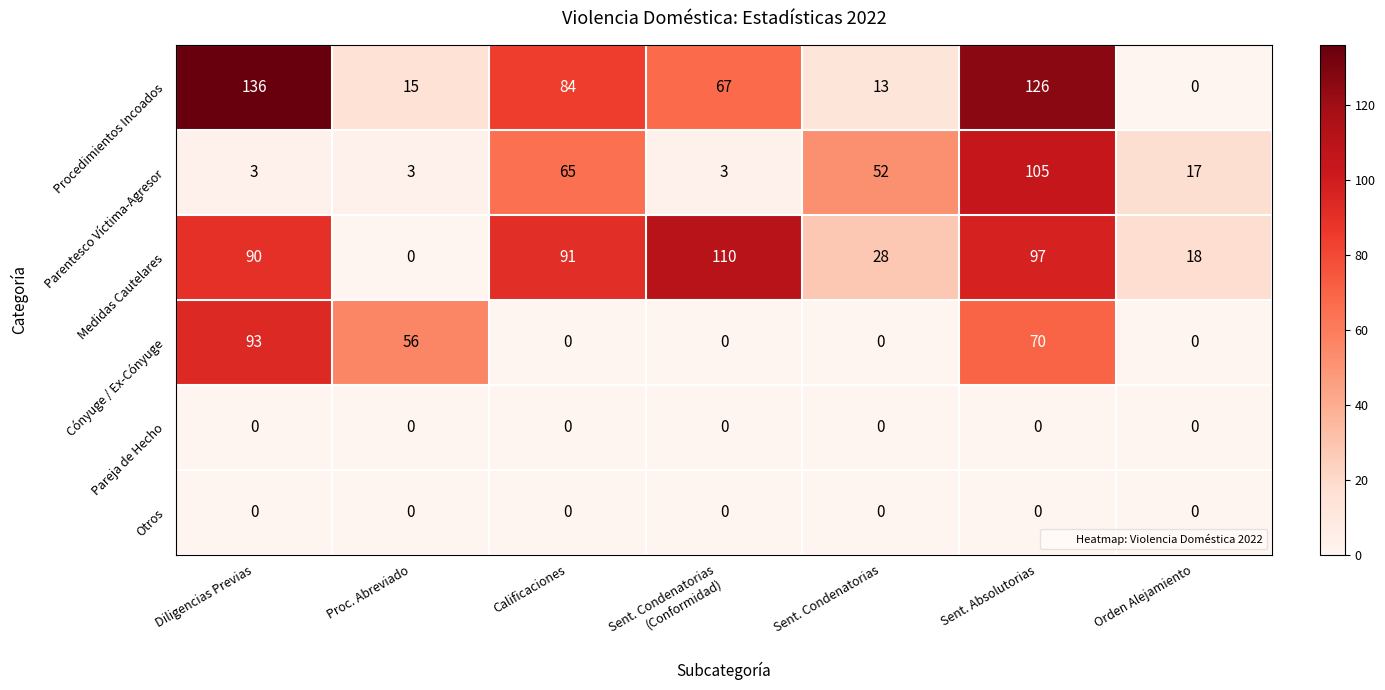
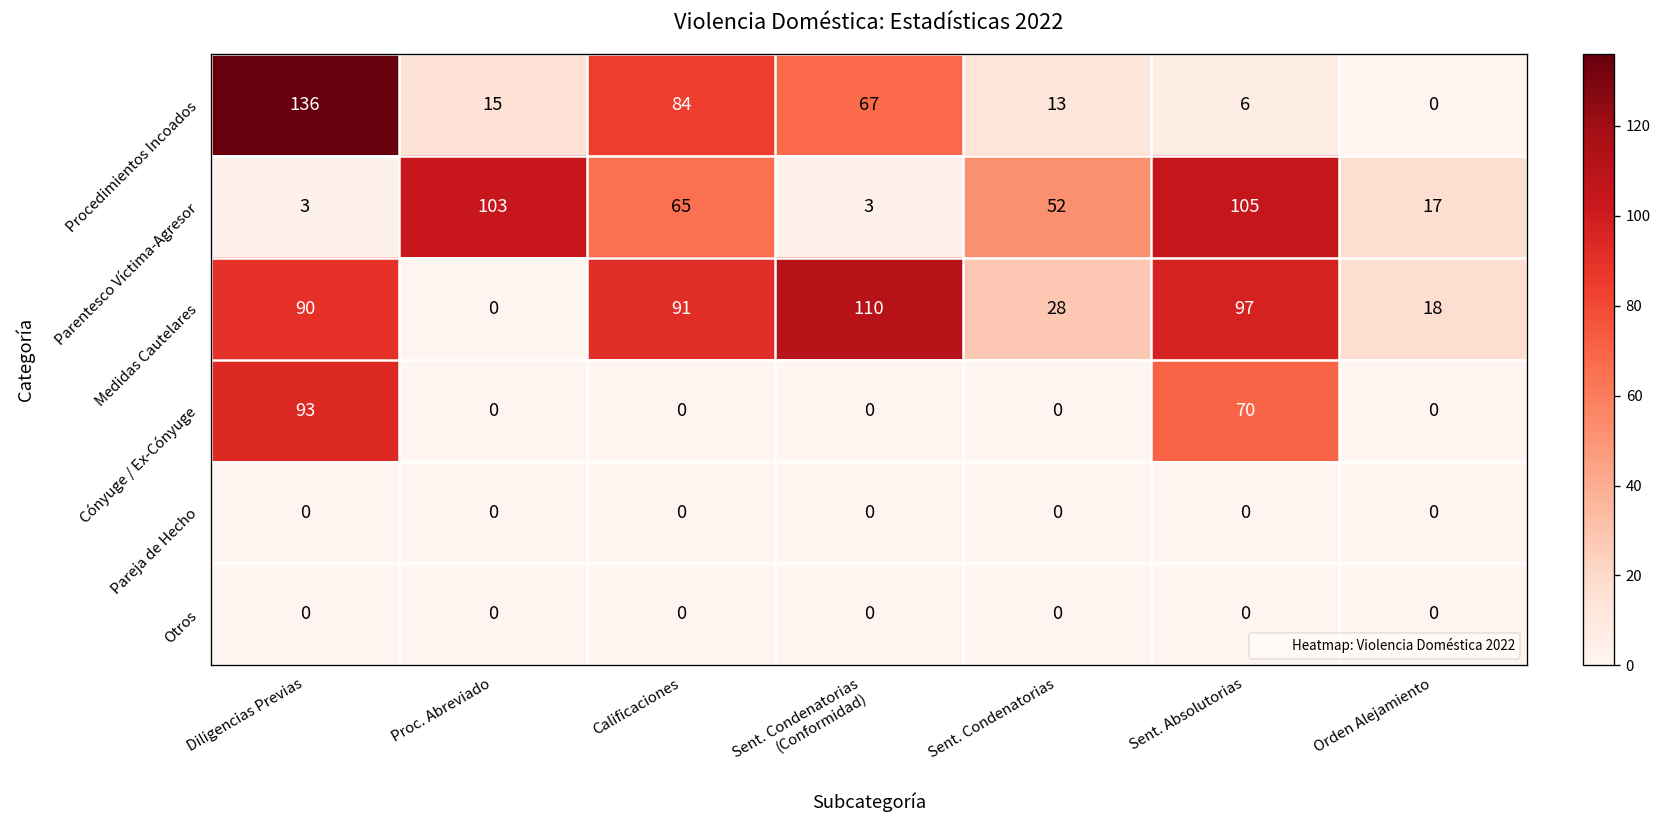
  {
    "Procedimientos Incoados": {
      "Diligencias Previas": 136,
      "Proc. Abreviado": 15,
      "Calificaciones": 84,
      "Sent. Condenatorias (Conformidad)": 67,
      "Sent. Condenatorias": 13,
-     "Sent. Absolutorias": 126,
+     "Sent. Absolutorias": 6,
      "Orden Alejamiento": 0
    },
    "Parentesco Víctima-Agresor": {
      "Diligencias Previas": 3,
-     "Proc. Abreviado": 3,
+     "Proc. Abreviado": 103,
      "Calificaciones": 65,
      "Sent. Condenatorias (Conformidad)": 3,
      "Sent. Condenatorias": 52,
      "Sent. Absolutorias": 105,
      "Orden Alejamiento": 17
    },
    "Medidas Cautelares": {
      "Diligencias Previas": 90,
      "Proc. Abreviado": 0,
      "Calificaciones": 91,
      "Sent. Condenatorias (Conformidad)": 110,
      "Sent. Condenatorias": 28,
      "Sent. Absolutorias": 97,
      "Orden Alejamiento": 18
    },
    "Cónyuge / Ex-Cónyuge": {
      "Diligencias Previas": 93,
-     "Proc. Abreviado": 56,
+     "Proc. Abreviado": 0,
      "Calificaciones": 0,
      "Sent. Condenatorias (Conformidad)": 0,
      "Sent. Condenatorias": 0,
      "Sent. Absolutorias": 70,
      "Orden Alejamiento": 0
    },
    "Pareja de Hecho": {
      "Diligencias Previas": 0,
      "Proc. Abreviado": 0,
      "Calificaciones": 0,
      "Sent. Condenatorias (Conformidad)": 0,
      "Sent. Condenatorias": 0,
      "Sent. Absolutorias": 0,
      "Orden Alejamiento": 0
    },
    "Otros": {
      "Diligencias Previas": 0,
      "Proc. Abreviado": 0,
      "Calificaciones": 0,
      "Sent. Condenatorias (Conformidad)": 0,
      "Sent. Condenatorias": 0,
      "Sent. Absolutorias": 0,
      "Orden Alejamiento": 0
    }
  }
